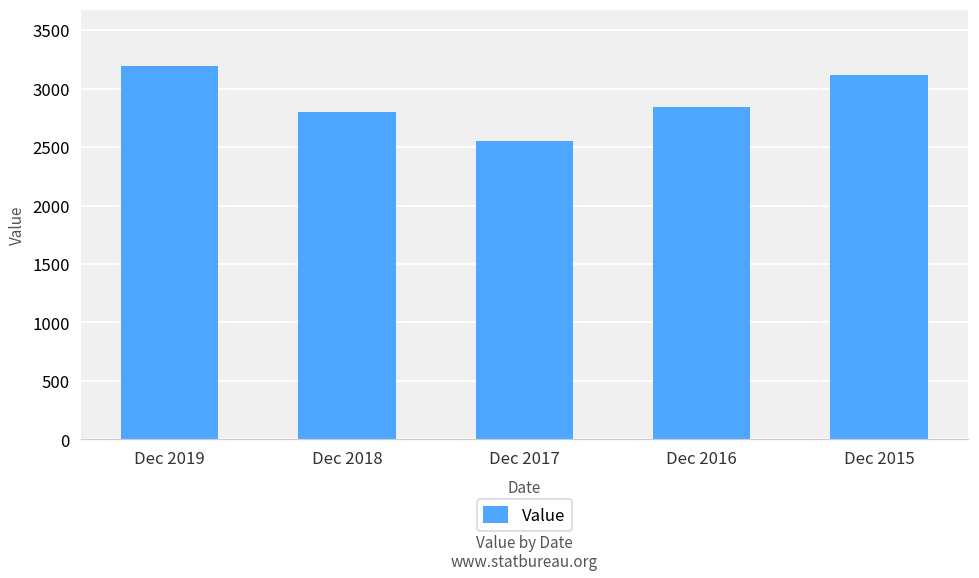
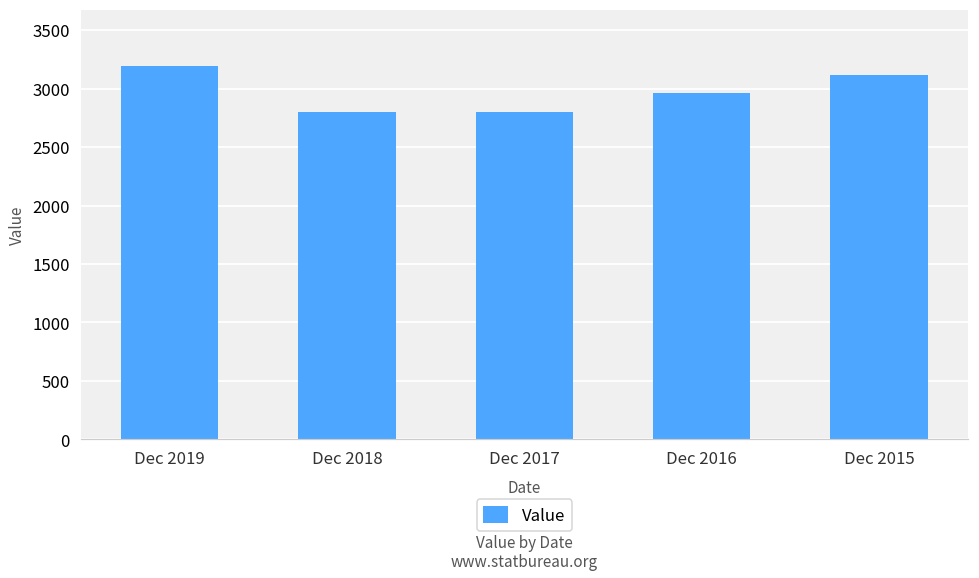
  {
    "Dec 2019": 3190,
    "Dec 2018": 2800,
-   "Dec 2017": 2560,
-   "Dec 2016": 2840,
+   "Dec 2017": 2800,
+   "Dec 2016": 2960,
    "Dec 2015": 3110
  }
